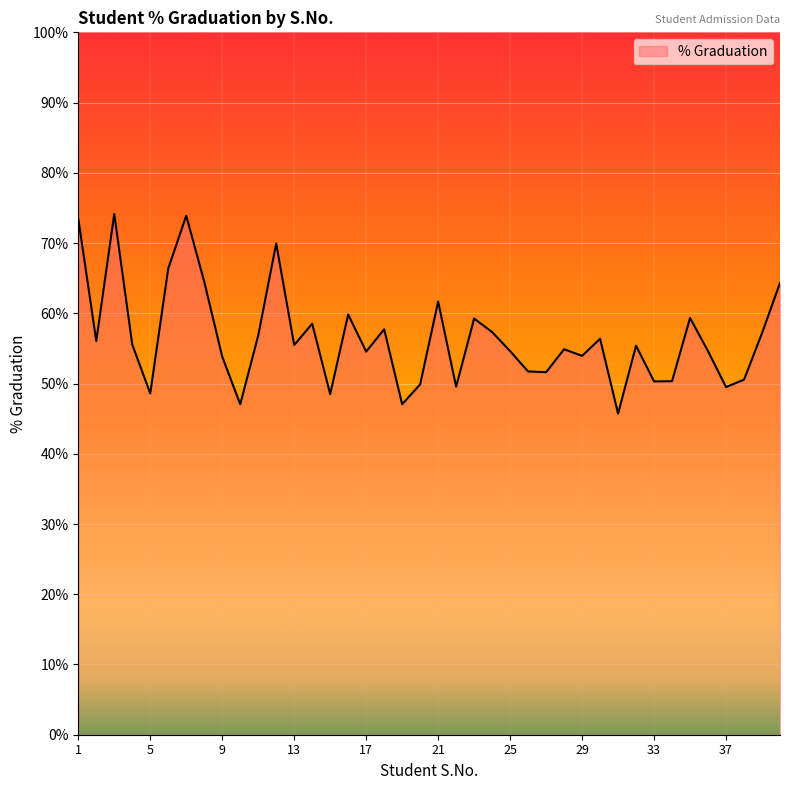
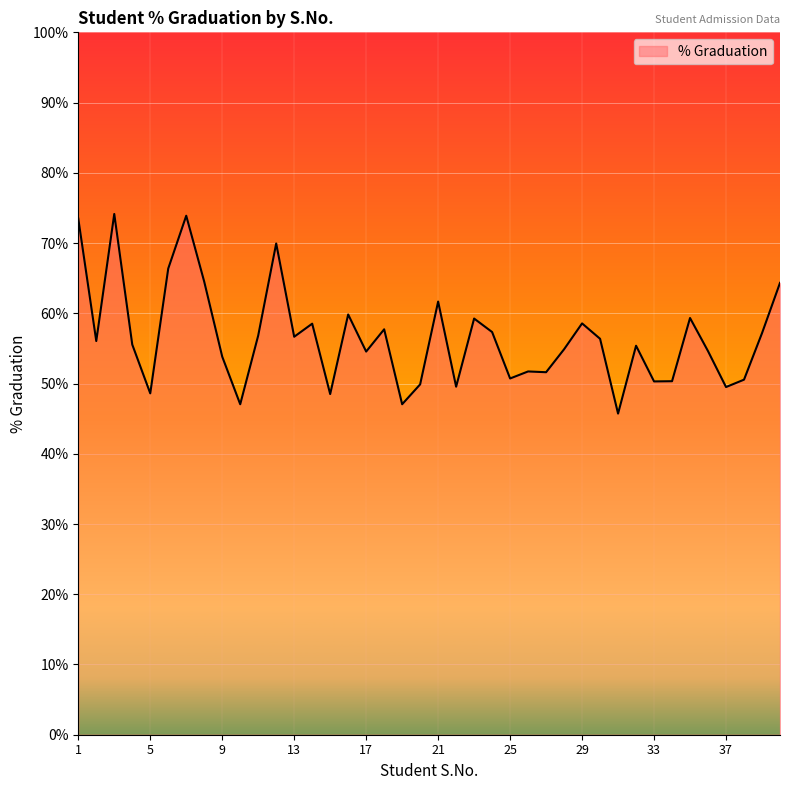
  {
    "1": "73%",
    "5": "49%",
    "9": "54%",
-   "13": "55%",
+   "13": "57%",
    "17": "55%",
    "21": "62%",
-   "25": "55%",
-   "29": "54%",
+   "25": "51%",
+   "29": "59%",
    "33": "50%",
    "37": "50%"
  }
